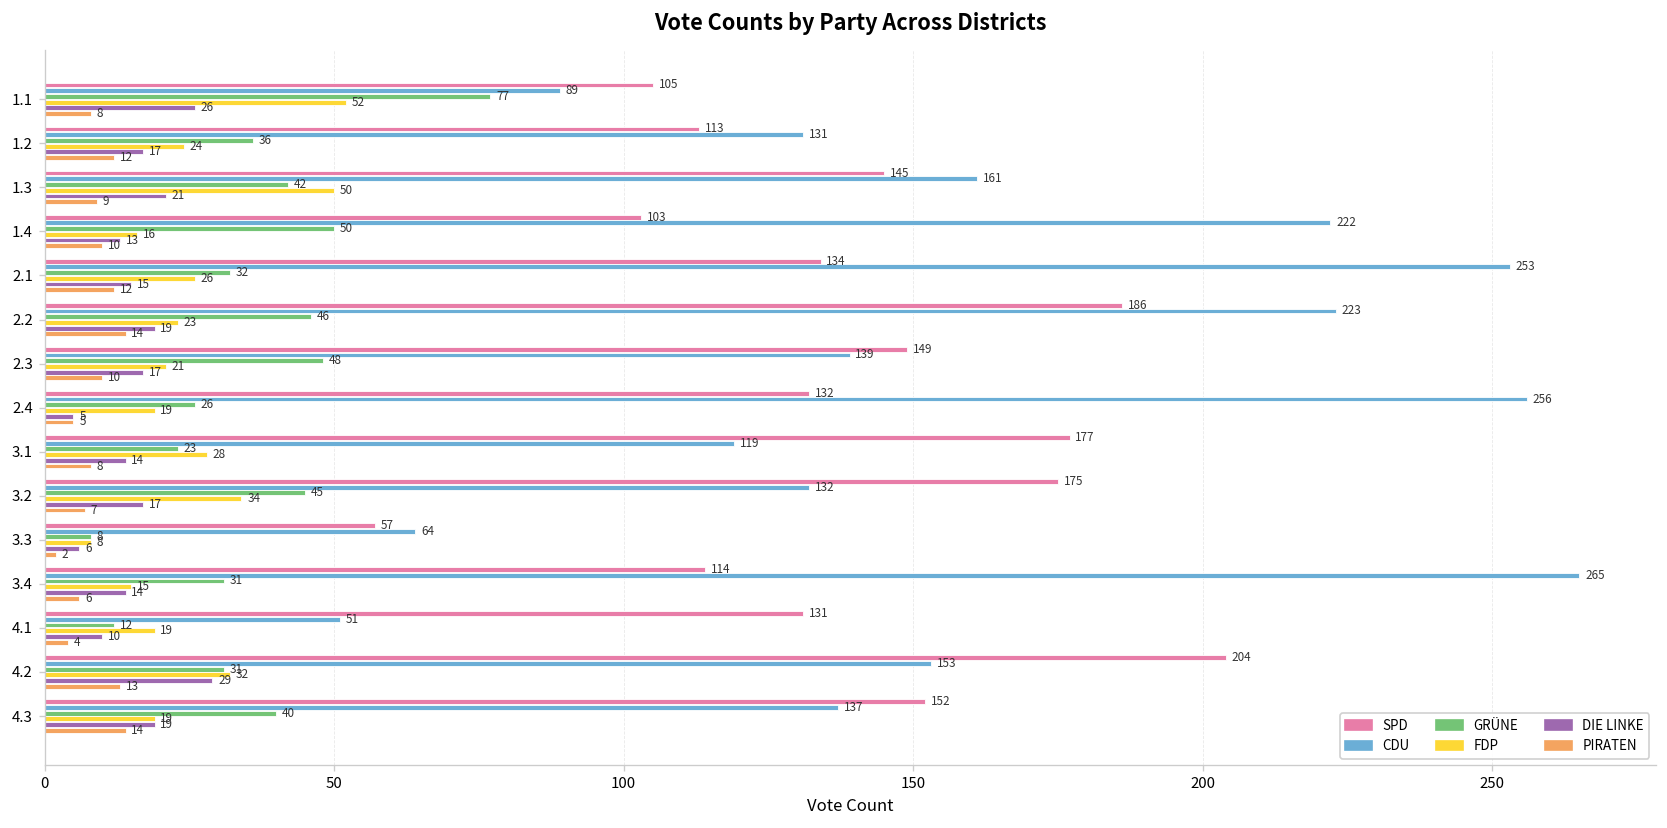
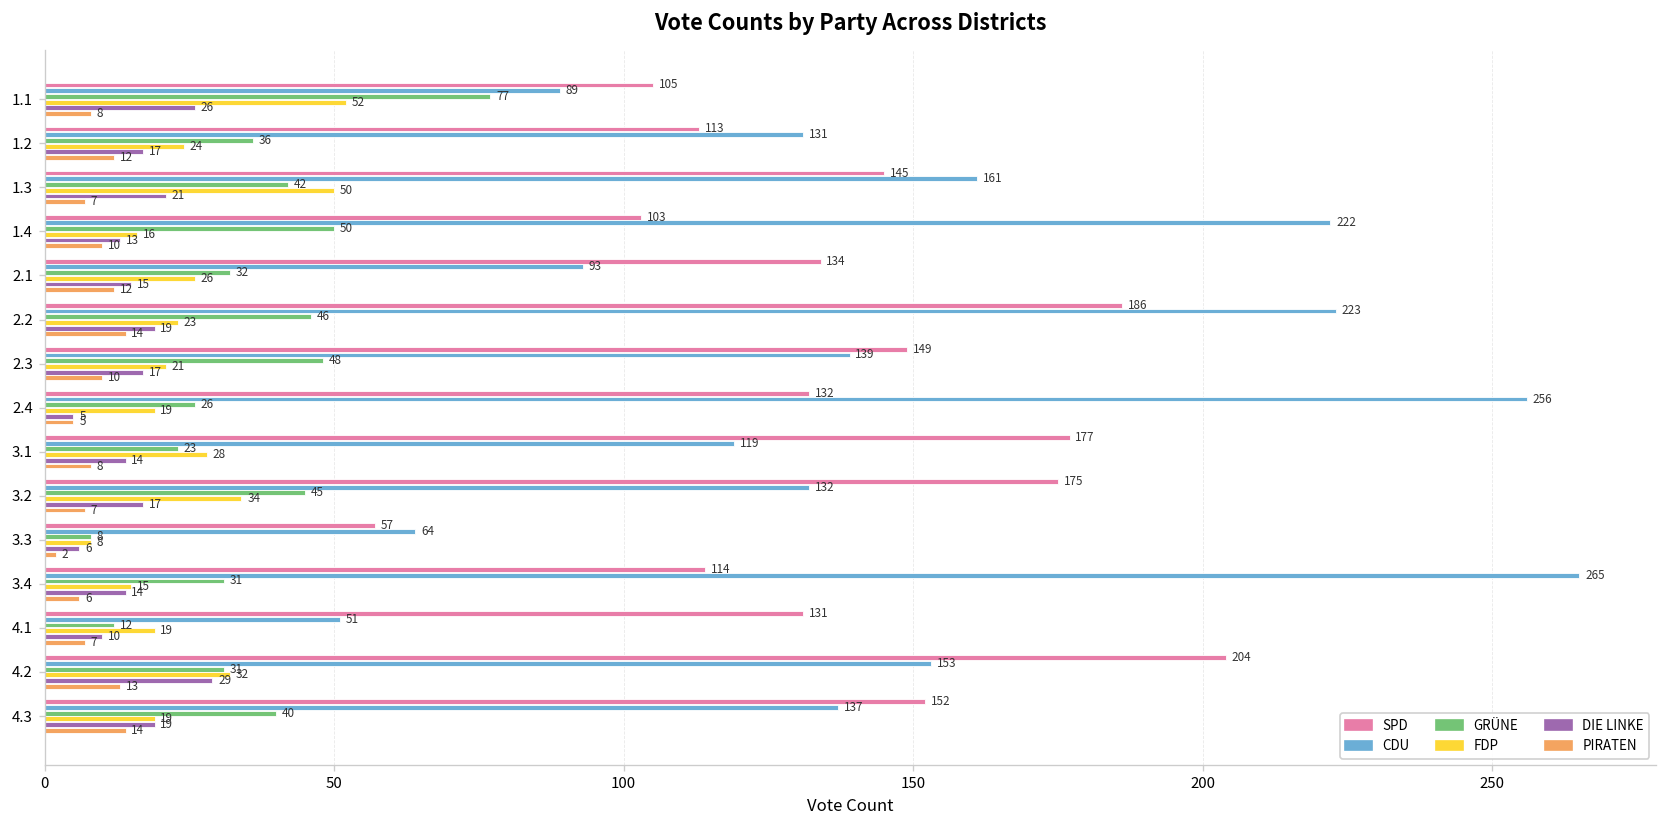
  {
    "SPD": {
      "1.1": 105,
      "1.2": 113,
      "1.3": 145,
      "1.4": 103,
      "2.1": 134,
      "2.2": 186,
      "2.3": 149,
      "2.4": 132,
      "3.1": 177,
      "3.2": 175,
      "3.3": 57,
      "3.4": 114,
      "4.1": 131,
      "4.2": 204,
      "4.3": 152
    },
    "CDU": {
      "1.1": 89,
      "1.2": 131,
      "1.3": 161,
      "1.4": 222,
-     "2.1": 253,
+     "2.1": 93,
      "2.2": 223,
      "2.3": 139,
      "2.4": 256,
      "3.1": 119,
      "3.2": 132,
      "3.3": 64,
      "3.4": 265,
      "4.1": 51,
      "4.2": 153,
      "4.3": 137
    },
    "GRÜNE": {
      "1.1": 77,
      "1.2": 36,
      "1.3": 42,
      "1.4": 50,
      "2.1": 32,
      "2.2": 46,
      "2.3": 48,
      "2.4": 26,
      "3.1": 23,
      "3.2": 45,
      "3.4": 31,
      "4.1": 12,
      "4.3": 40
    },
    "FDP": {
      "1.1": 52,
      "1.2": 24,
      "1.3": 50,
      "1.4": 16,
      "2.1": 26,
      "2.2": 23,
      "2.3": 21,
      "2.4": 19,
      "3.1": 28,
      "3.2": 34,
      "4.1": 19
    },
    "DIE LINKE": {
      "1.1": 26,
      "1.2": 17,
      "1.3": 21,
      "1.4": 13,
      "2.1": 15,
      "2.2": 19,
      "2.3": 17,
      "3.1": 14,
      "3.2": 17,
      "3.3": 6,
      "4.1": 10,
      "4.2": 29
    },
    "PIRATEN": {
      "1.1": 8,
      "1.2": 12,
-     "1.3": 9,
+     "1.3": 7,
      "1.4": 10,
      "2.1": 12,
      "2.2": 14,
      "2.3": 10,
      "3.1": 8,
      "3.2": 7,
      "3.3": 2,
      "3.4": 6,
-     "4.1": 4,
+     "4.1": 7,
      "4.2": 13,
      "4.3": 14
    }
  }
